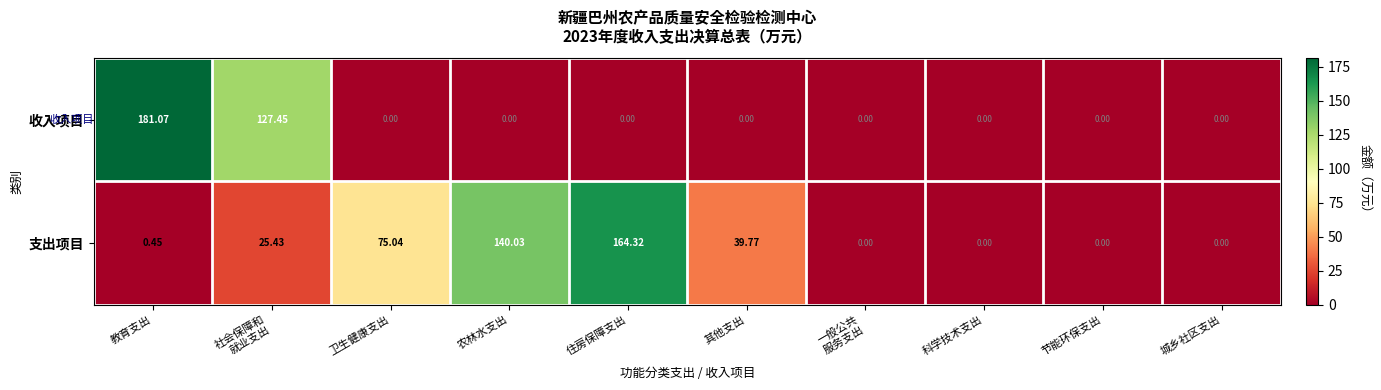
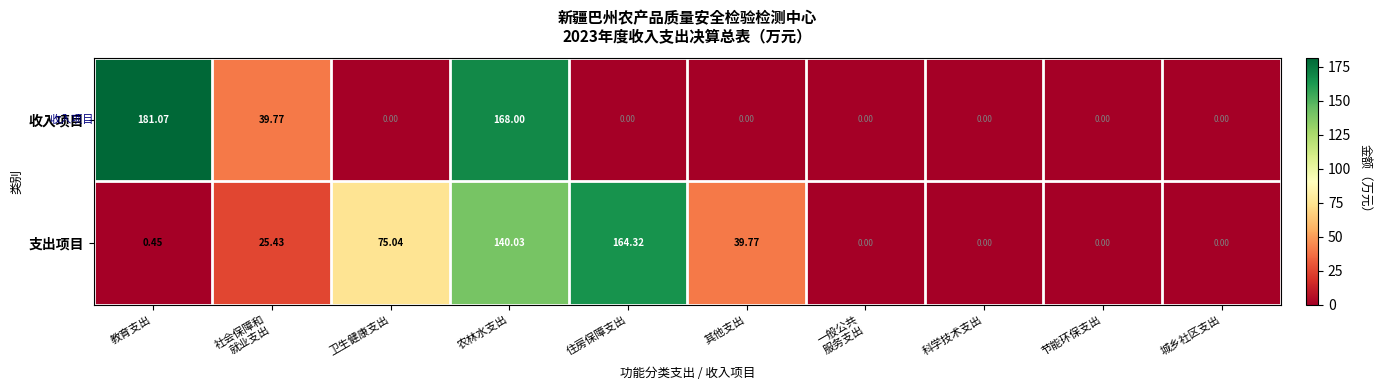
  {
    "收入项目": {
      "教育支出": 181.07,
-     "社会保障和 就业支出": 127.45,
+     "社会保障和 就业支出": 39.77,
      "卫生健康支出": 0.00,
-     "农林水支出": 0.00,
+     "农林水支出": 168.00,
      "住房保障支出": 0.00,
      "其他支出": 0.00,
      "一般公共 服务支出": 0.00,
      "科学技术支出": 0.00,
      "节能环保支出": 0.00,
      "城乡社区支出": 0.00
    },
    "支出项目": {
      "教育支出": 0.45,
      "社会保障和 就业支出": 25.43,
      "卫生健康支出": 75.04,
      "农林水支出": 140.03,
      "住房保障支出": 164.32,
      "其他支出": 39.77,
      "一般公共 服务支出": 0.00,
      "科学技术支出": 0.00,
      "节能环保支出": 0.00,
      "城乡社区支出": 0.00
    }
  }
